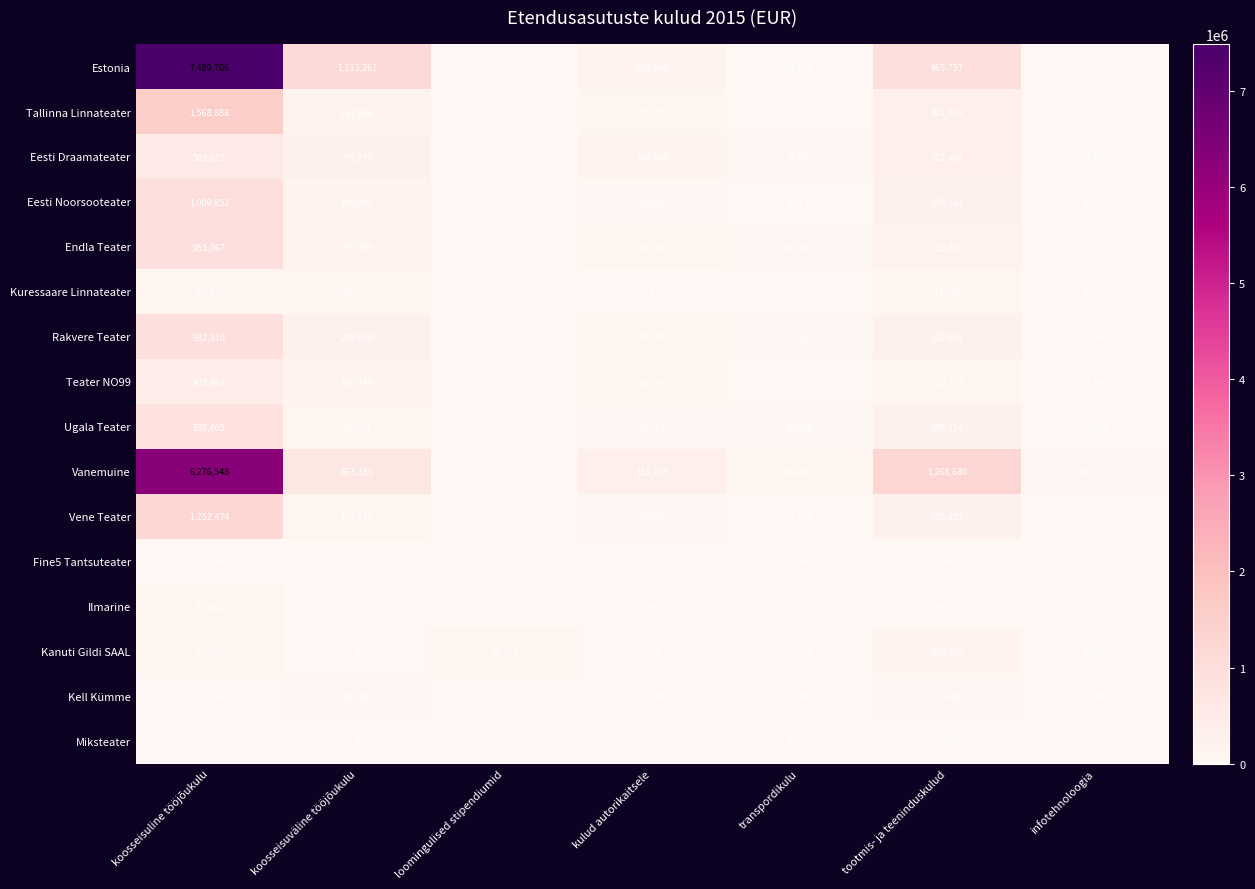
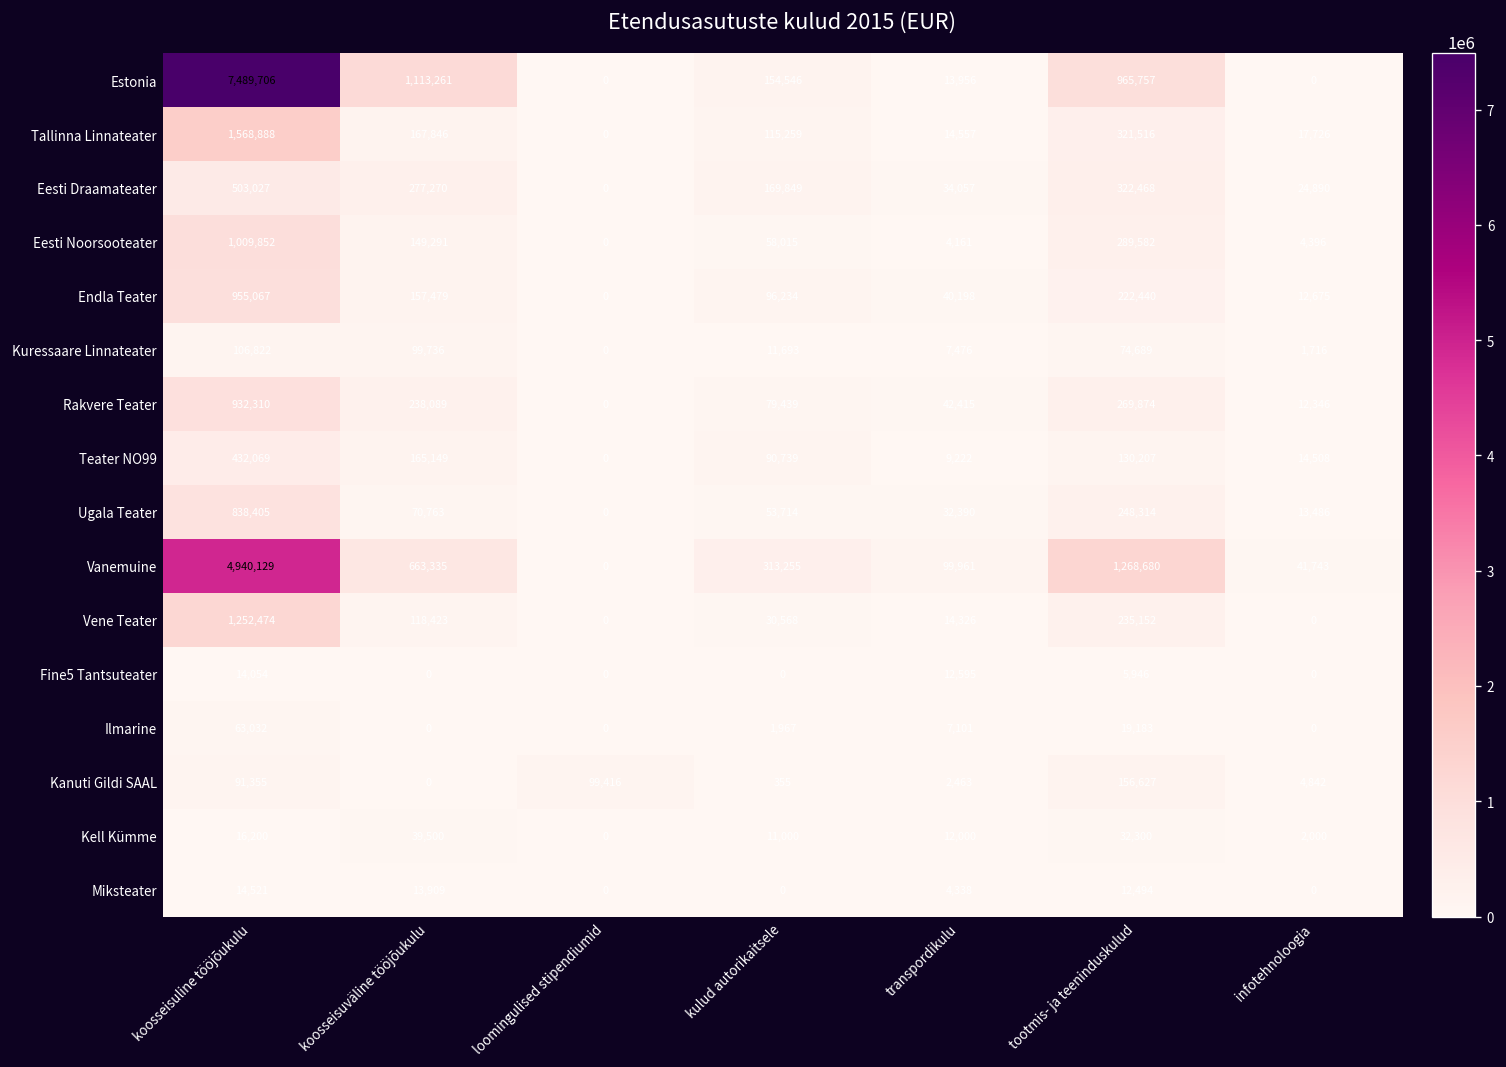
  {
    "Estonia": {
      "koosseisuline tööjõukulu": "7,489,706"
    },
    "Tallinna Linnateater": {
      "koosseisuline tööjõukulu": "1,568,888"
    },
    "Vanemuine": {
-     "koosseisuline tööjõukulu": "6,276,548"
+     "koosseisuline tööjõukulu": "4,940,129"
    }
  }
